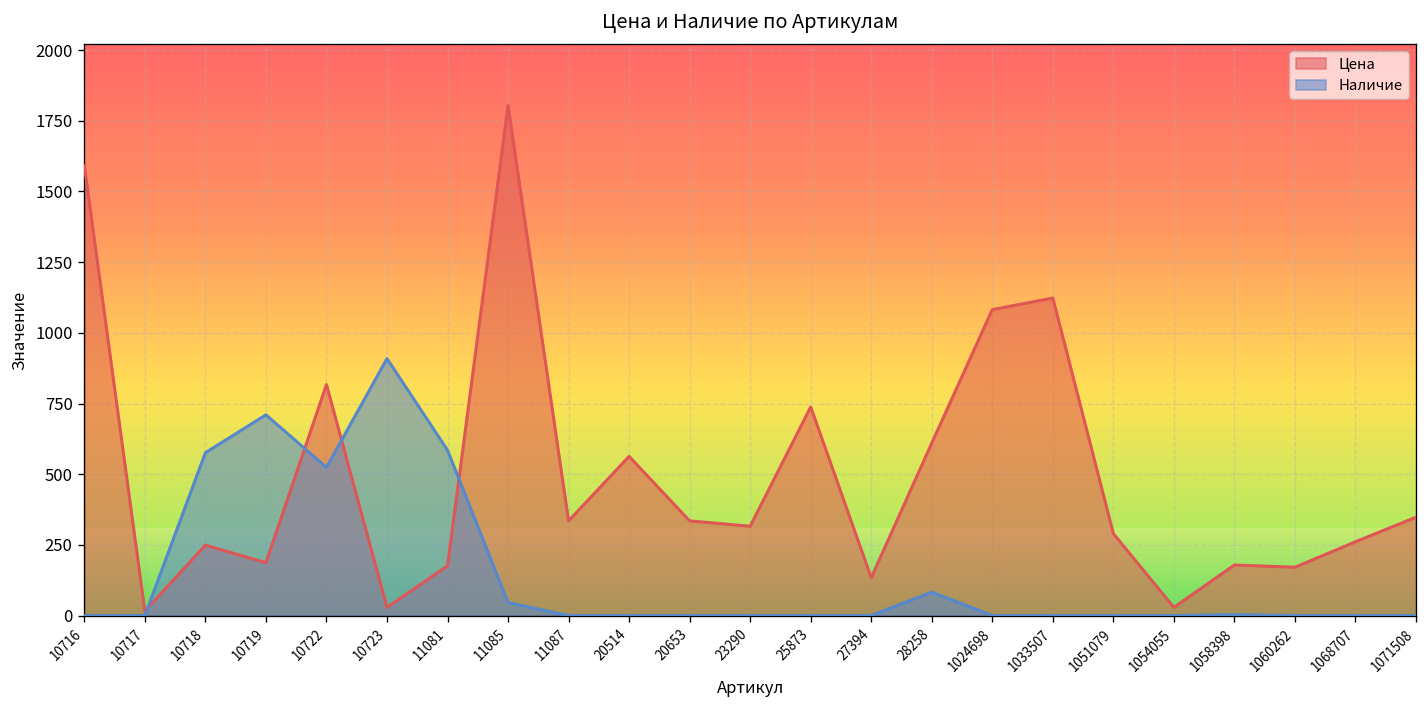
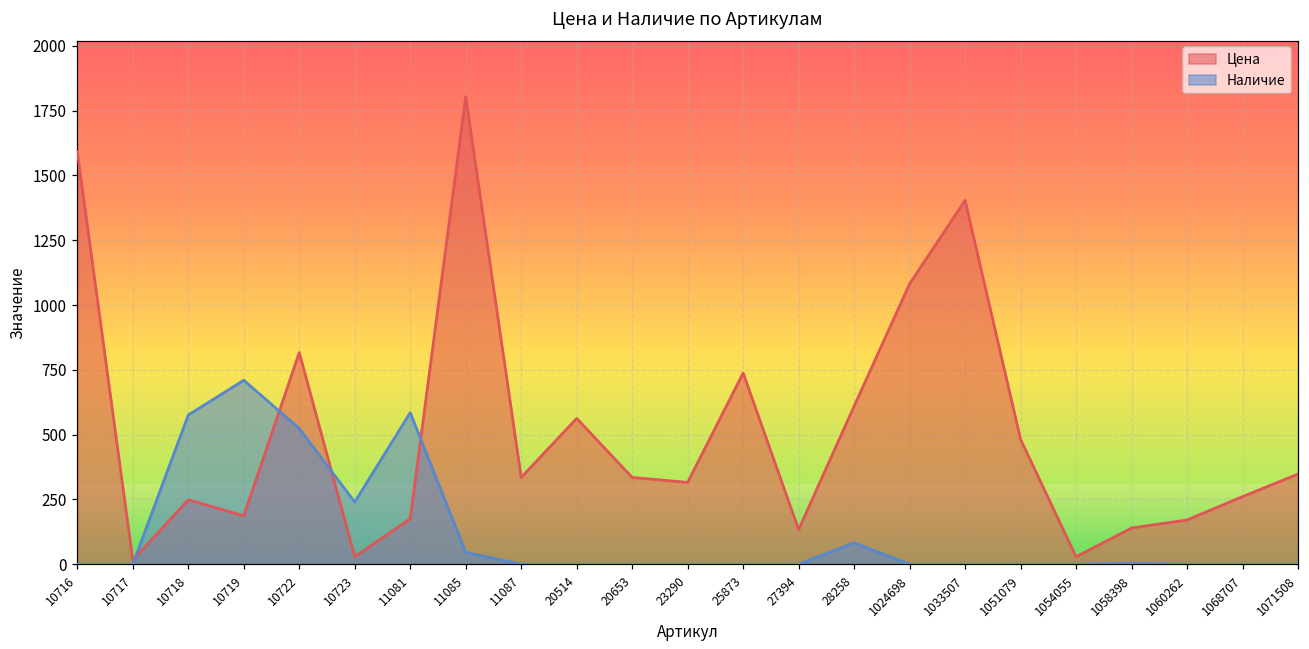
  {
    "Цена": {
      "10716": 1590,
      "10717": 20,
      "10718": 250,
      "10719": 190,
      "10722": 820,
      "10723": 30,
      "11081": 180,
      "11085": 1800,
      "11087": 340,
      "20514": 560,
      "20653": 340,
      "23290": 320,
      "25873": 740,
      "27394": 130,
      "28258": 610,
      "1024698": 1080,
-     "1033507": 1120,
-     "1051079": 290,
+     "1033507": 1400,
+     "1051079": 480,
      "1054055": 30,
-     "1058398": 180,
+     "1058398": 140,
      "1060262": 170,
      "1068707": 260,
      "1071508": 350
    },
    "Наличие": {
      "10716": 0,
      "10717": 0,
      "10718": 580,
      "10719": 710,
      "10722": 520,
-     "10723": 910,
+     "10723": 240,
      "11081": 590,
      "11085": 50,
      "11087": 0,
      "20514": 0,
      "20653": 0,
      "23290": 0,
      "25873": 0,
      "27394": 0,
      "28258": 80,
      "1024698": 0,
      "1033507": 0,
      "1051079": 0,
      "1054055": 0,
      "1058398": 0,
      "1060262": 0,
      "1068707": 0,
      "1071508": 0
    }
  }
